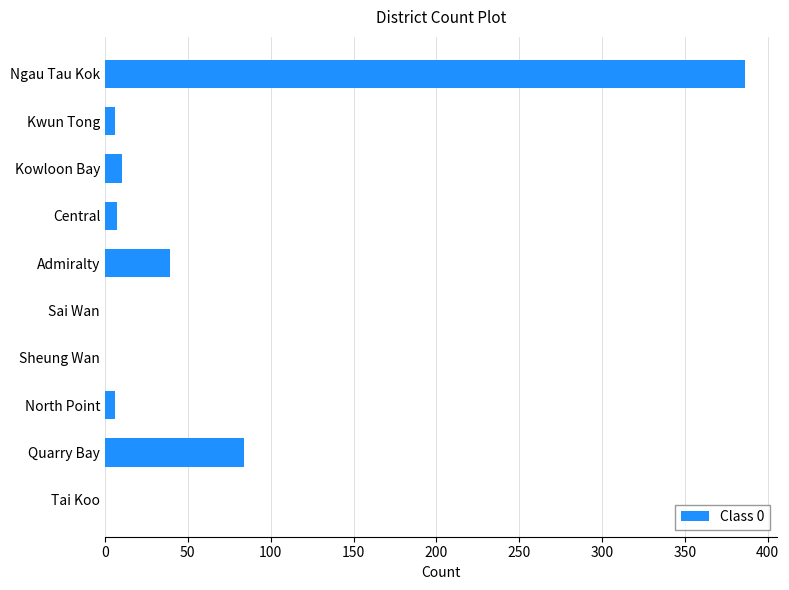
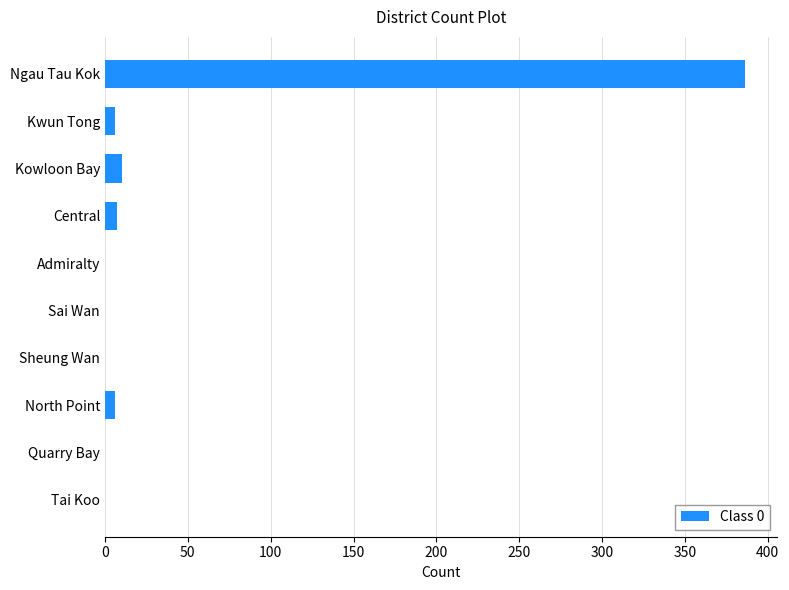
  {
    "Ngau Tau Kok": 386,
    "Kwun Tong": 6,
    "Kowloon Bay": 10,
    "Central": 7,
-   "Admiralty": 39,
+   "Admiralty": 0,
    "Sai Wan": 0,
    "Sheung Wan": 0,
    "North Point": 6,
-   "Quarry Bay": 84,
+   "Quarry Bay": 0,
    "Tai Koo": 0
  }
